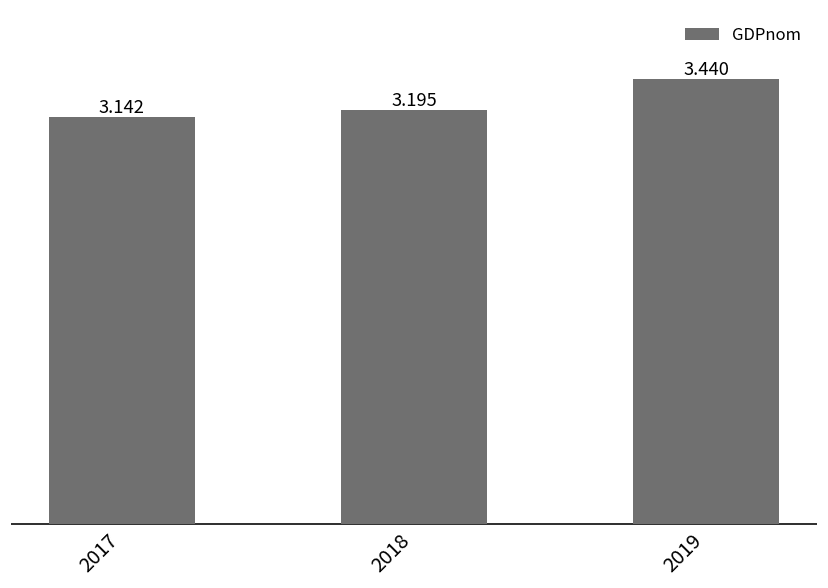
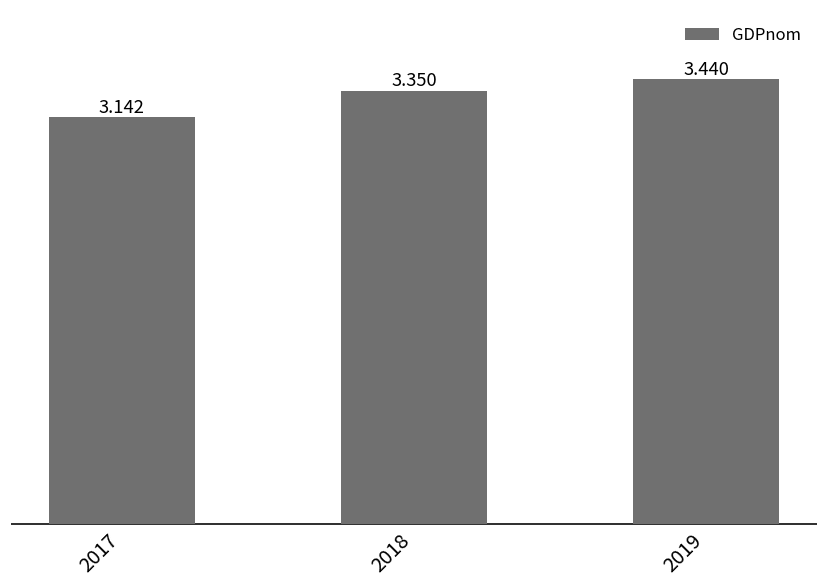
  {
    "2017": 3.142,
-   "2018": 3.195,
+   "2018": 3.350,
    "2019": 3.440
  }
